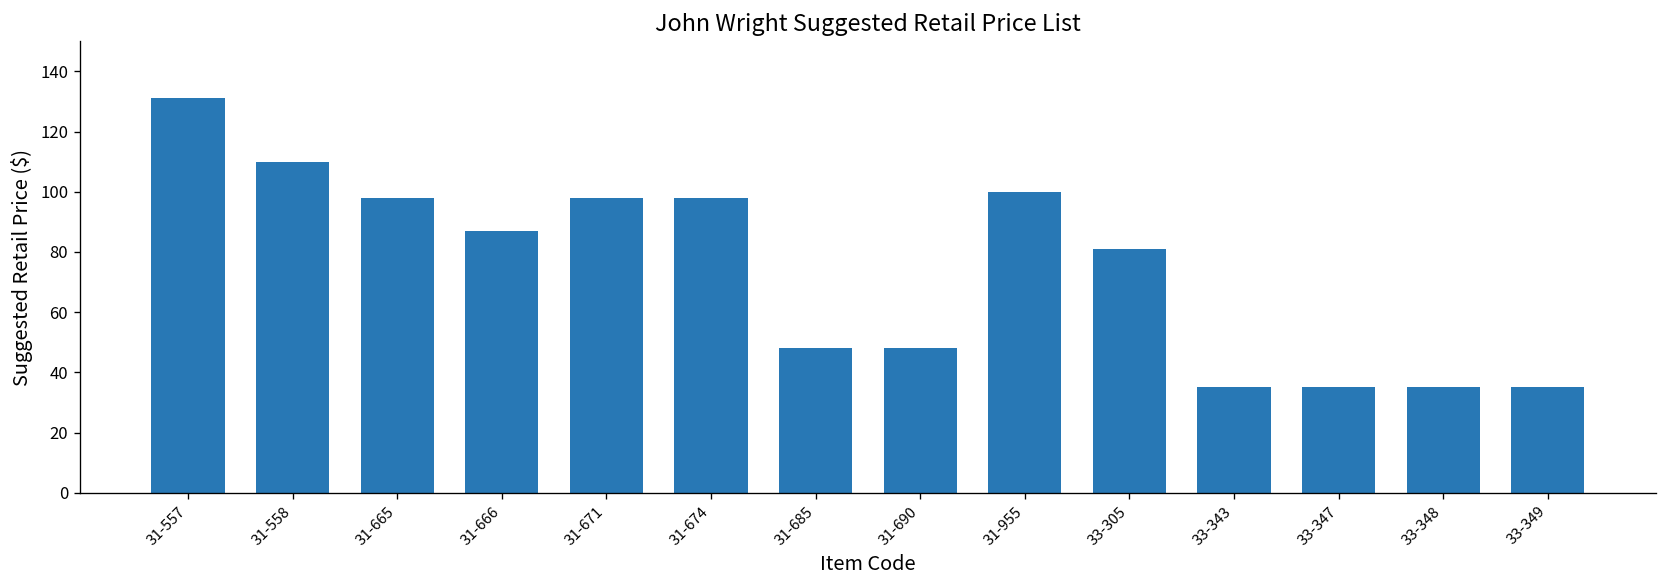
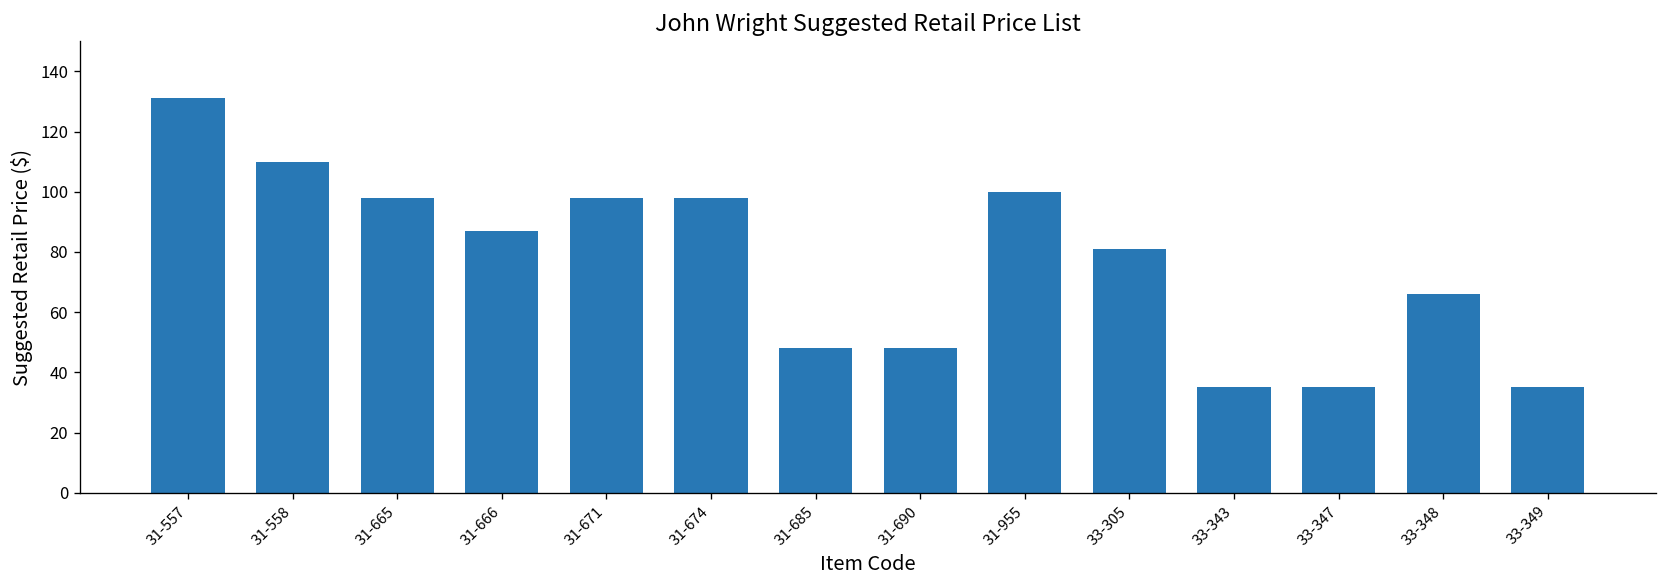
  {
    "31-557": 131,
    "31-558": 110,
    "31-665": 98,
    "31-666": 87,
    "31-671": 98,
    "31-674": 98,
    "31-685": 48,
    "31-690": 48,
    "31-955": 100,
    "33-305": 81,
    "33-343": 35,
    "33-347": 35,
-   "33-348": 35,
+   "33-348": 66,
    "33-349": 35
  }
